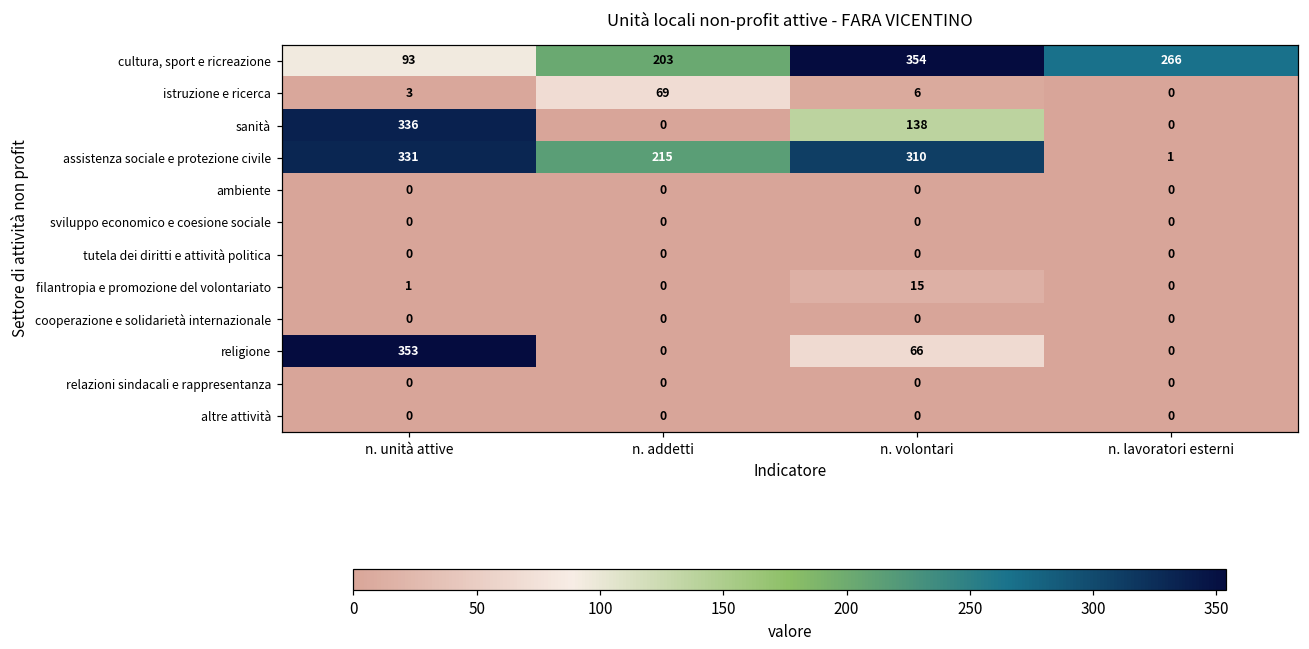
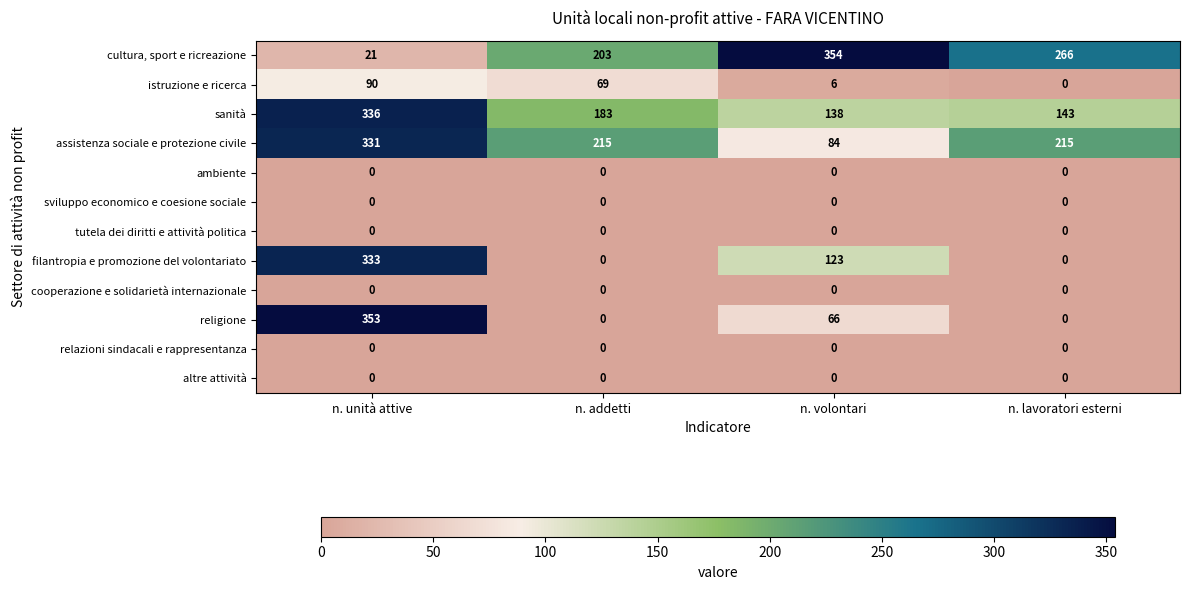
  {
    "cultura, sport e ricreazione": {
-     "n. unità attive": 93,
+     "n. unità attive": 21,
      "n. addetti": 203,
      "n. volontari": 354,
      "n. lavoratori esterni": 266
    },
    "istruzione e ricerca": {
-     "n. unità attive": 3,
+     "n. unità attive": 90,
      "n. addetti": 69,
      "n. volontari": 6,
      "n. lavoratori esterni": 0
    },
    "sanità": {
      "n. unità attive": 336,
-     "n. addetti": 0,
+     "n. addetti": 183,
      "n. volontari": 138,
-     "n. lavoratori esterni": 0
+     "n. lavoratori esterni": 143
    },
    "assistenza sociale e protezione civile": {
      "n. unità attive": 331,
      "n. addetti": 215,
-     "n. volontari": 310,
-     "n. lavoratori esterni": 1
+     "n. volontari": 84,
+     "n. lavoratori esterni": 215
    },
    "ambiente": {
      "n. unità attive": 0,
      "n. addetti": 0,
      "n. volontari": 0,
      "n. lavoratori esterni": 0
    },
    "sviluppo economico e coesione sociale": {
      "n. unità attive": 0,
      "n. addetti": 0,
      "n. volontari": 0,
      "n. lavoratori esterni": 0
    },
    "tutela dei diritti e attività politica": {
      "n. unità attive": 0,
      "n. addetti": 0,
      "n. volontari": 0,
      "n. lavoratori esterni": 0
    },
    "filantropia e promozione del volontariato": {
-     "n. unità attive": 1,
+     "n. unità attive": 333,
      "n. addetti": 0,
-     "n. volontari": 15,
+     "n. volontari": 123,
      "n. lavoratori esterni": 0
    },
    "cooperazione e solidarietà internazionale": {
      "n. unità attive": 0,
      "n. addetti": 0,
      "n. volontari": 0,
      "n. lavoratori esterni": 0
    },
    "religione": {
      "n. unità attive": 353,
      "n. addetti": 0,
      "n. volontari": 66,
      "n. lavoratori esterni": 0
    },
    "relazioni sindacali e rappresentanza": {
      "n. unità attive": 0,
      "n. addetti": 0,
      "n. volontari": 0,
      "n. lavoratori esterni": 0
    },
    "altre attività": {
      "n. unità attive": 0,
      "n. addetti": 0,
      "n. volontari": 0,
      "n. lavoratori esterni": 0
    }
  }
